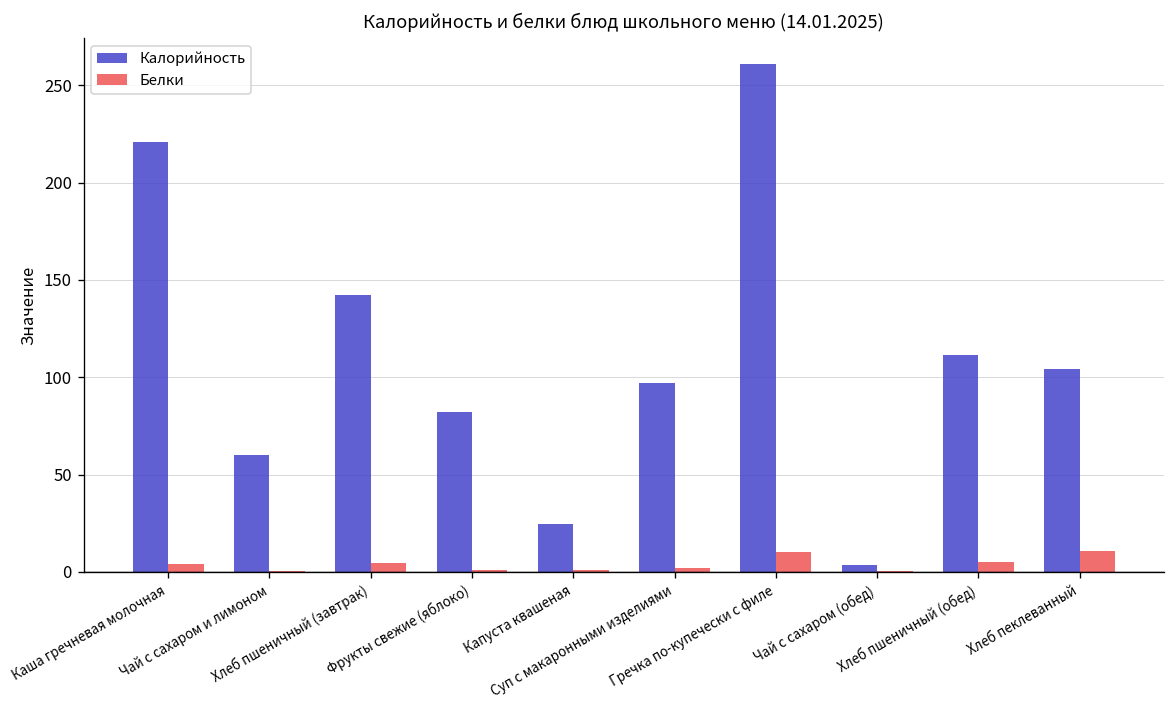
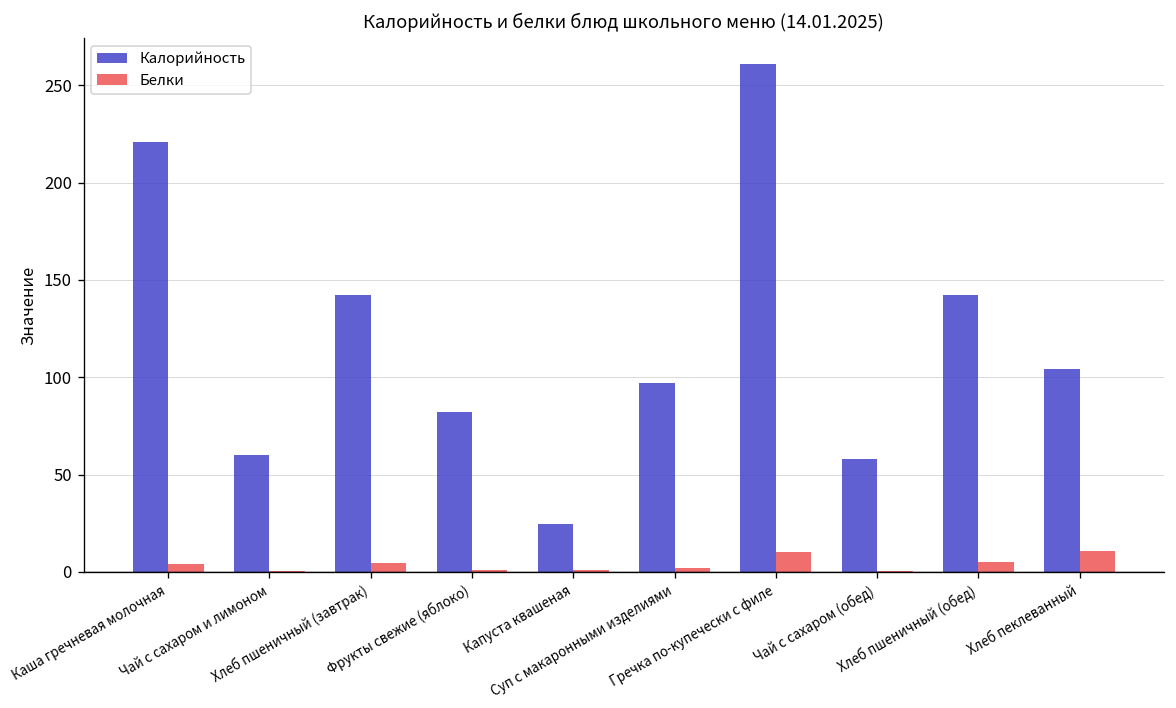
  {
    "Калорийность": {
      "Каша гречневая молочная": 221,
      "Чай с сахаром и лимоном": 60,
      "Хлеб пшеничный (завтрак)": 142,
      "Фрукты свежие (яблоко)": 82,
      "Капуста квашеная": 24,
      "Суп с макаронными изделиями": 97,
      "Гречка по-купечески с филе": 261,
-     "Чай с сахаром (обед)": 3,
-     "Хлеб пшеничный (обед)": 111,
+     "Чай с сахаром (обед)": 58,
+     "Хлеб пшеничный (обед)": 142,
      "Хлеб пеклеванный": 104
    },
    "Белки": {
      "Каша гречневая молочная": 4,
      "Хлеб пшеничный (завтрак)": 5,
      "Суп с макаронными изделиями": 2,
      "Гречка по-купечески с филе": 10,
      "Хлеб пшеничный (обед)": 5,
      "Хлеб пеклеванный": 11
    }
  }
